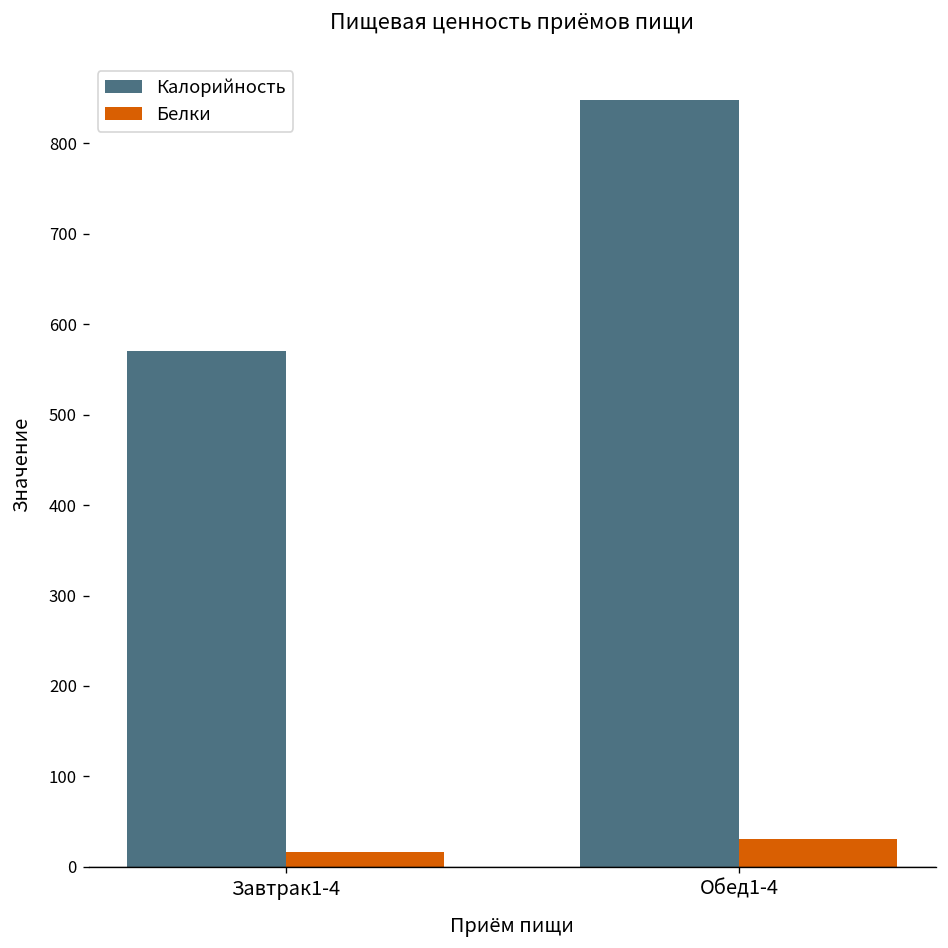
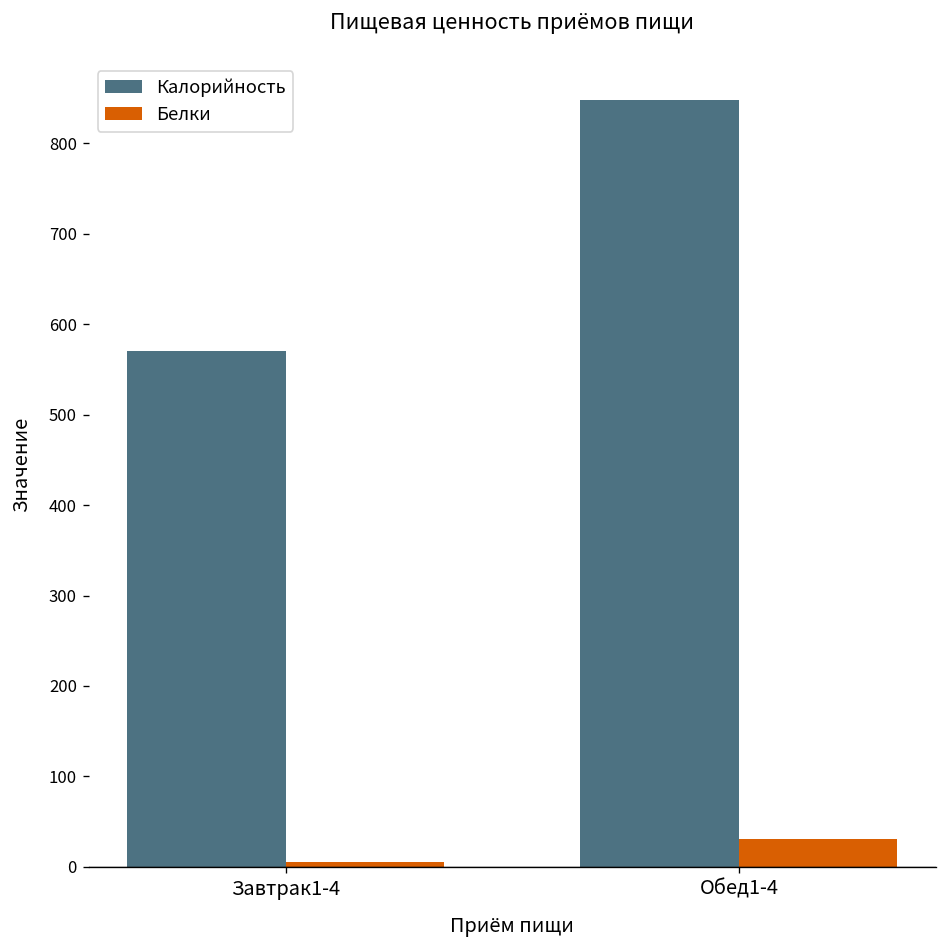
  {
    "Калорийность": {
      "Завтрак1-4": 570,
      "Обед1-4": 850
    },
    "Белки": {
-     "Завтрак1-4": 20,
+     "Завтрак1-4": 10,
      "Обед1-4": 30
    }
  }
